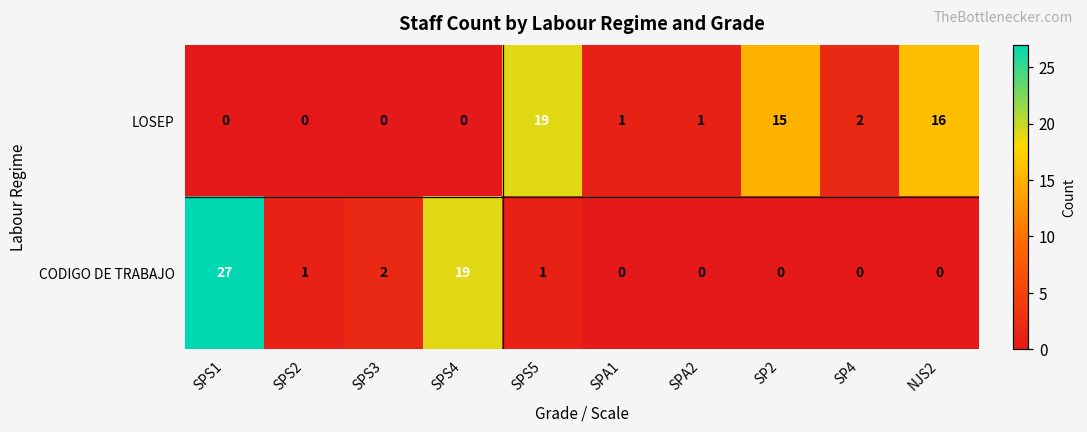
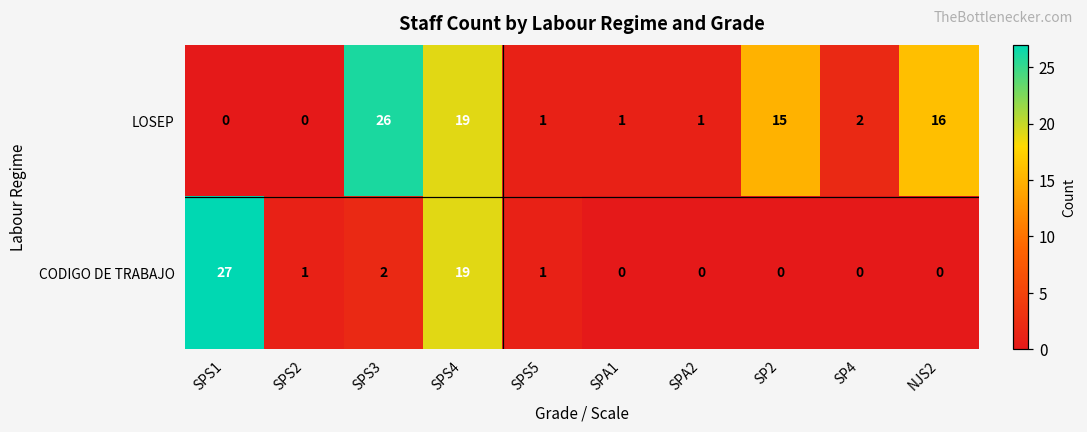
  {
    "LOSEP": {
      "SPS1": 0,
      "SPS2": 0,
-     "SPS3": 0,
-     "SPS4": 0,
-     "SPS5": 19,
+     "SPS3": 26,
+     "SPS4": 19,
+     "SPS5": 1,
      "SPA1": 1,
      "SPA2": 1,
      "SP2": 15,
      "SP4": 2,
      "NJS2": 16
    },
    "CODIGO DE TRABAJO": {
      "SPS1": 27,
      "SPS2": 1,
      "SPS3": 2,
      "SPS4": 19,
      "SPS5": 1,
      "SPA1": 0,
      "SPA2": 0,
      "SP2": 0,
      "SP4": 0,
      "NJS2": 0
    }
  }
